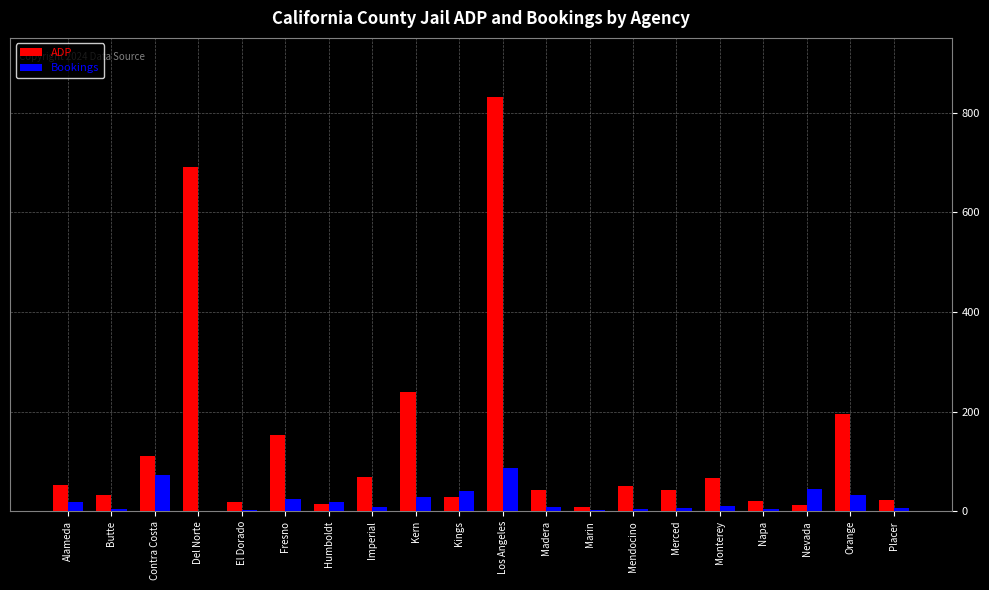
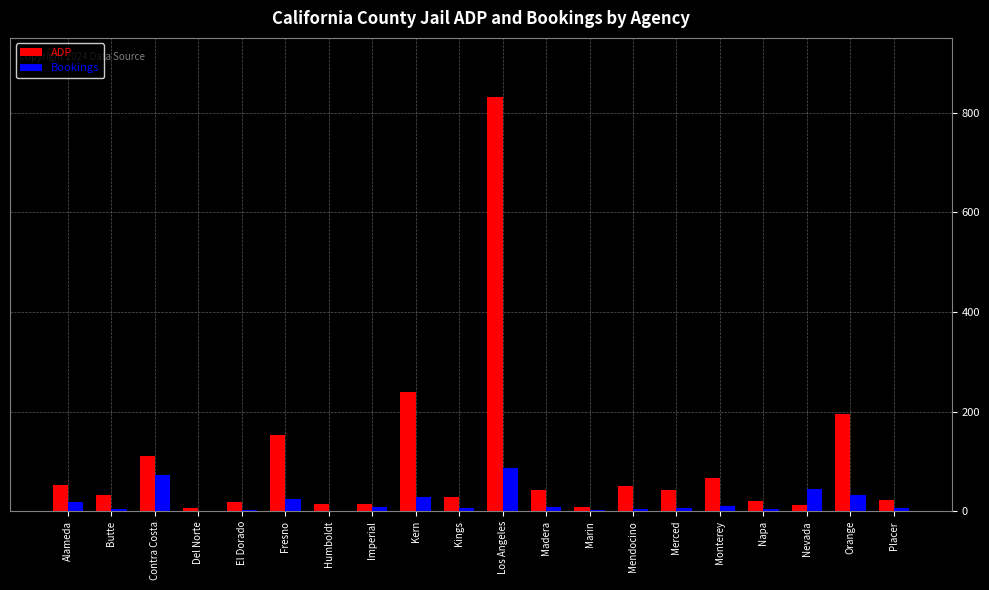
  {
    "ADP": {
      "Alameda": 50,
      "Butte": 30,
      "Contra Costa": 110,
-     "Del Norte": 690,
+     "Del Norte": 10,
      "El Dorado": 20,
      "Fresno": 150,
      "Humboldt": 10,
-     "Imperial": 70,
+     "Imperial": 20,
      "Kern": 240,
      "Kings": 30,
      "Los Angeles": 830,
      "Madera": 40,
      "Marin": 10,
      "Mendocino": 50,
      "Merced": 40,
      "Monterey": 70,
      "Napa": 20,
      "Nevada": 10,
      "Orange": 200,
      "Placer": 20
    },
    "Bookings": {
      "Alameda": 20,
      "Contra Costa": 70,
      "Fresno": 20,
-     "Humboldt": 20,
+     "Humboldt": 0,
      "Imperial": 10,
      "Kern": 30,
-     "Kings": 40,
+     "Kings": 10,
      "Los Angeles": 90,
      "Madera": 10,
      "Merced": 10,
      "Monterey": 10,
      "Nevada": 40,
      "Orange": 30,
      "Placer": 10
    }
  }
